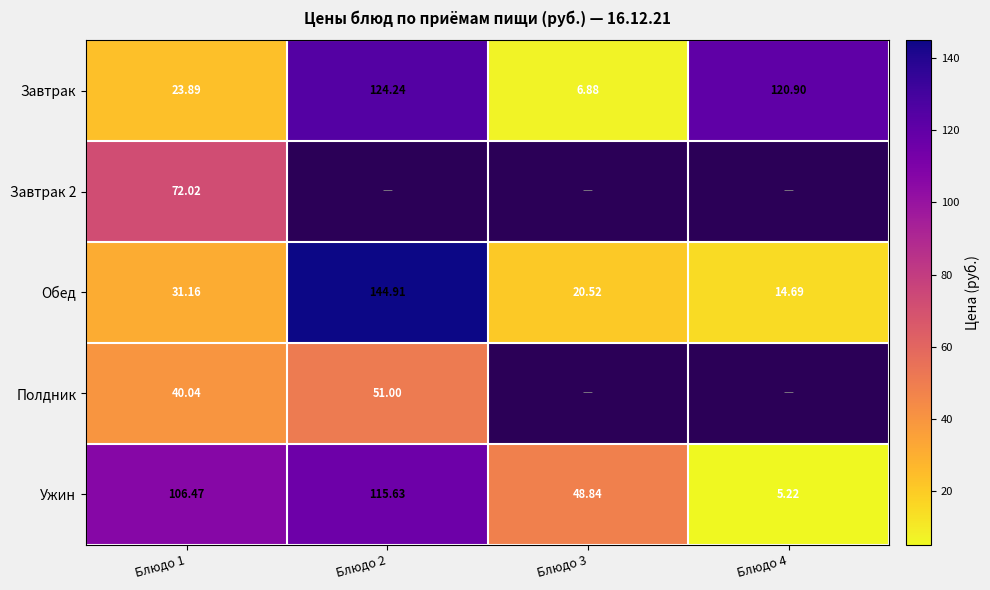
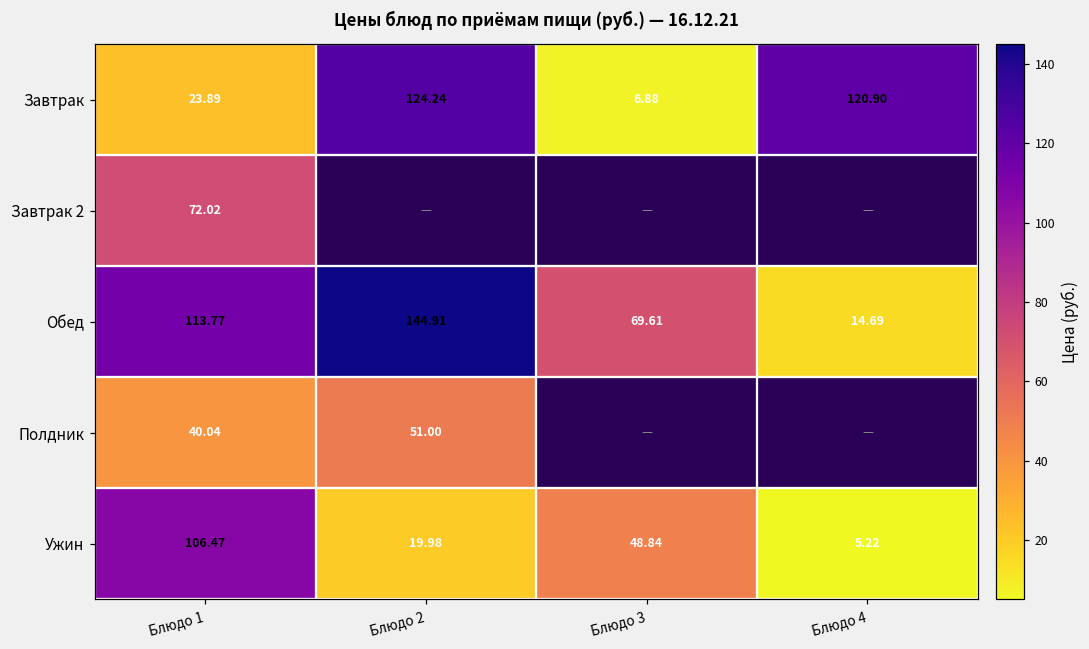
  {
    "Завтрак": {
      "Блюдо 1": 23.89,
      "Блюдо 2": 124.24,
      "Блюдо 3": 6.88,
      "Блюдо 4": 120.90
    },
    "Завтрак 2": {
      "Блюдо 1": 72.02
    },
    "Обед": {
-     "Блюдо 1": 31.16,
+     "Блюдо 1": 113.77,
      "Блюдо 2": 144.91,
-     "Блюдо 3": 20.52,
+     "Блюдо 3": 69.61,
      "Блюдо 4": 14.69
    },
    "Полдник": {
      "Блюдо 1": 40.04,
      "Блюдо 2": 51.00
    },
    "Ужин": {
      "Блюдо 1": 106.47,
-     "Блюдо 2": 115.63,
+     "Блюдо 2": 19.98,
      "Блюдо 3": 48.84,
      "Блюдо 4": 5.22
    }
  }
